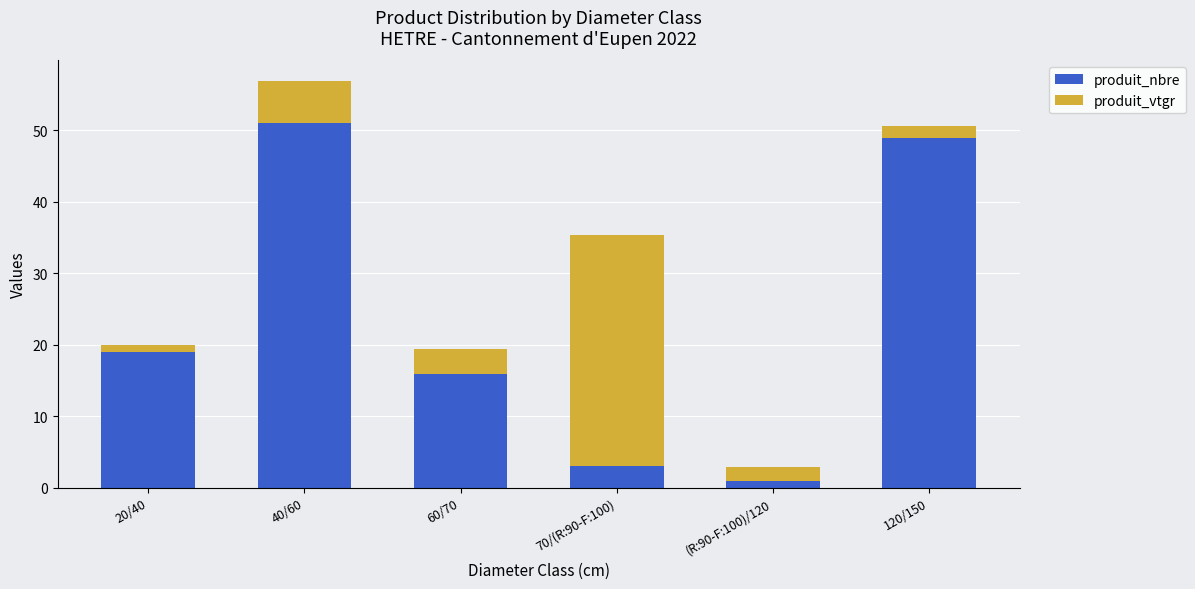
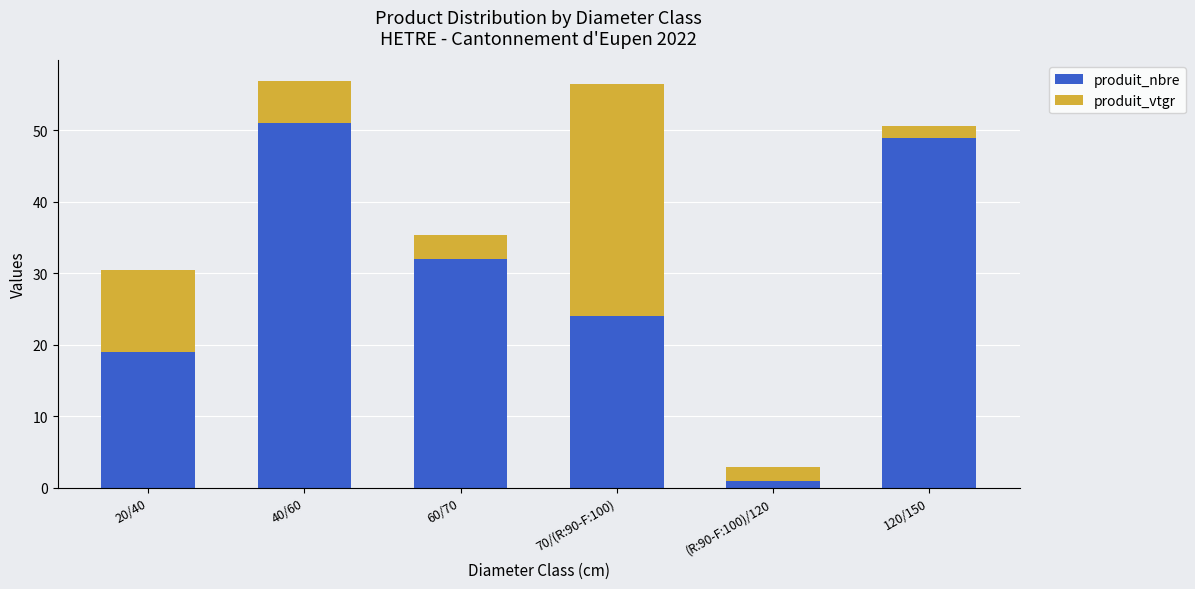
  {
    "produit_nbre": {
      "20/40": 19,
      "40/60": 51,
-     "60/70": 16,
-     "70/(R:90-F:100)": 3,
+     "60/70": 32,
+     "70/(R:90-F:100)": 24,
      "(R:90-F:100)/120": 1,
      "120/150": 49
    },
    "produit_vtgr": {
-     "20/40": 1,
+     "20/40": 12,
      "40/60": 6,
      "60/70": 3,
      "70/(R:90-F:100)": 32,
      "(R:90-F:100)/120": 2,
      "120/150": 2
    }
  }
